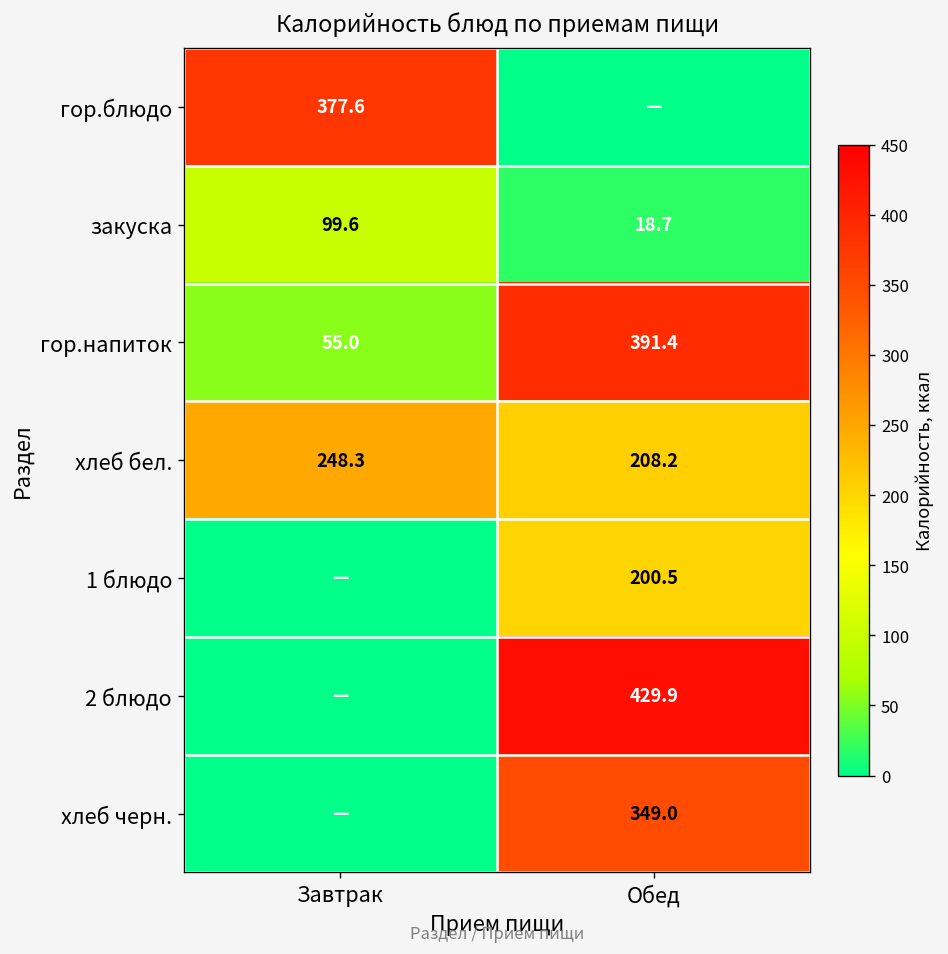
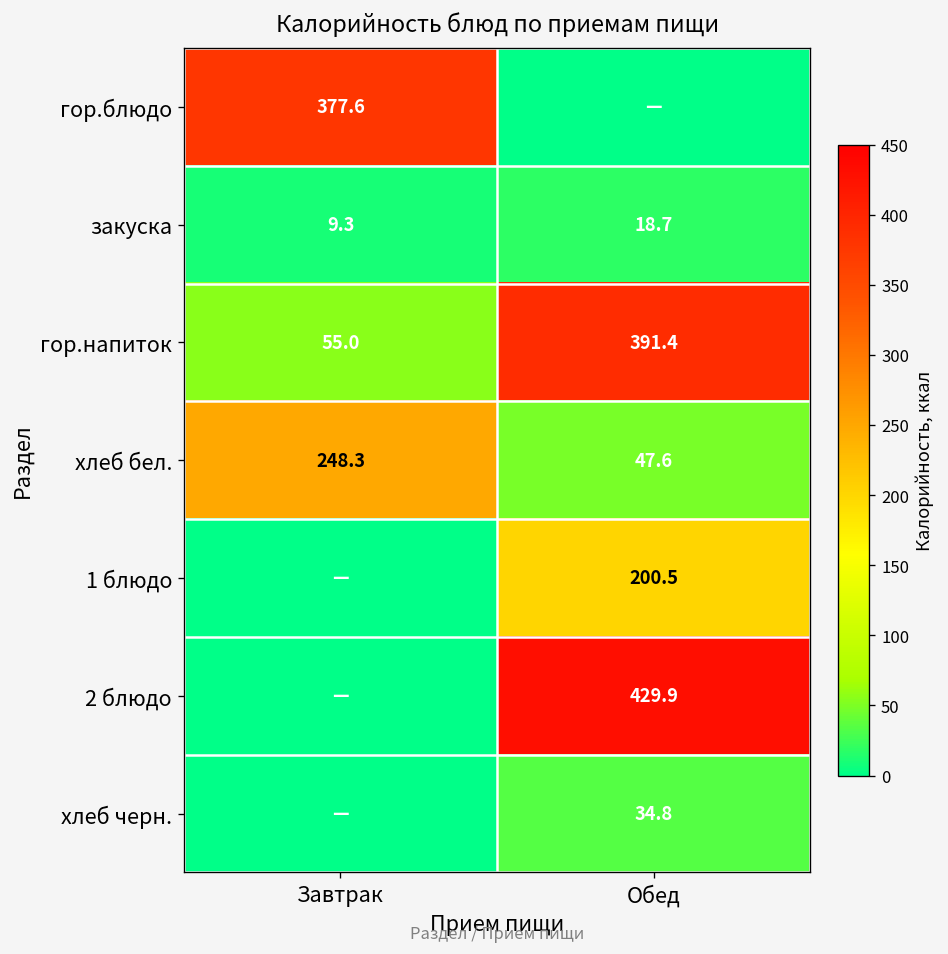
  {
    "гор.блюдо": {
      "Завтрак": 377.6
    },
    "закуска": {
-     "Завтрак": 99.6,
+     "Завтрак": 9.3,
      "Обед": 18.7
    },
    "гор.напиток": {
      "Завтрак": 55.0,
      "Обед": 391.4
    },
    "хлеб бел.": {
      "Завтрак": 248.3,
-     "Обед": 208.2
+     "Обед": 47.6
    },
    "1 блюдо": {
      "Обед": 200.5
    },
    "2 блюдо": {
      "Обед": 429.9
    },
    "хлеб черн.": {
-     "Обед": 349.0
+     "Обед": 34.8
    }
  }
